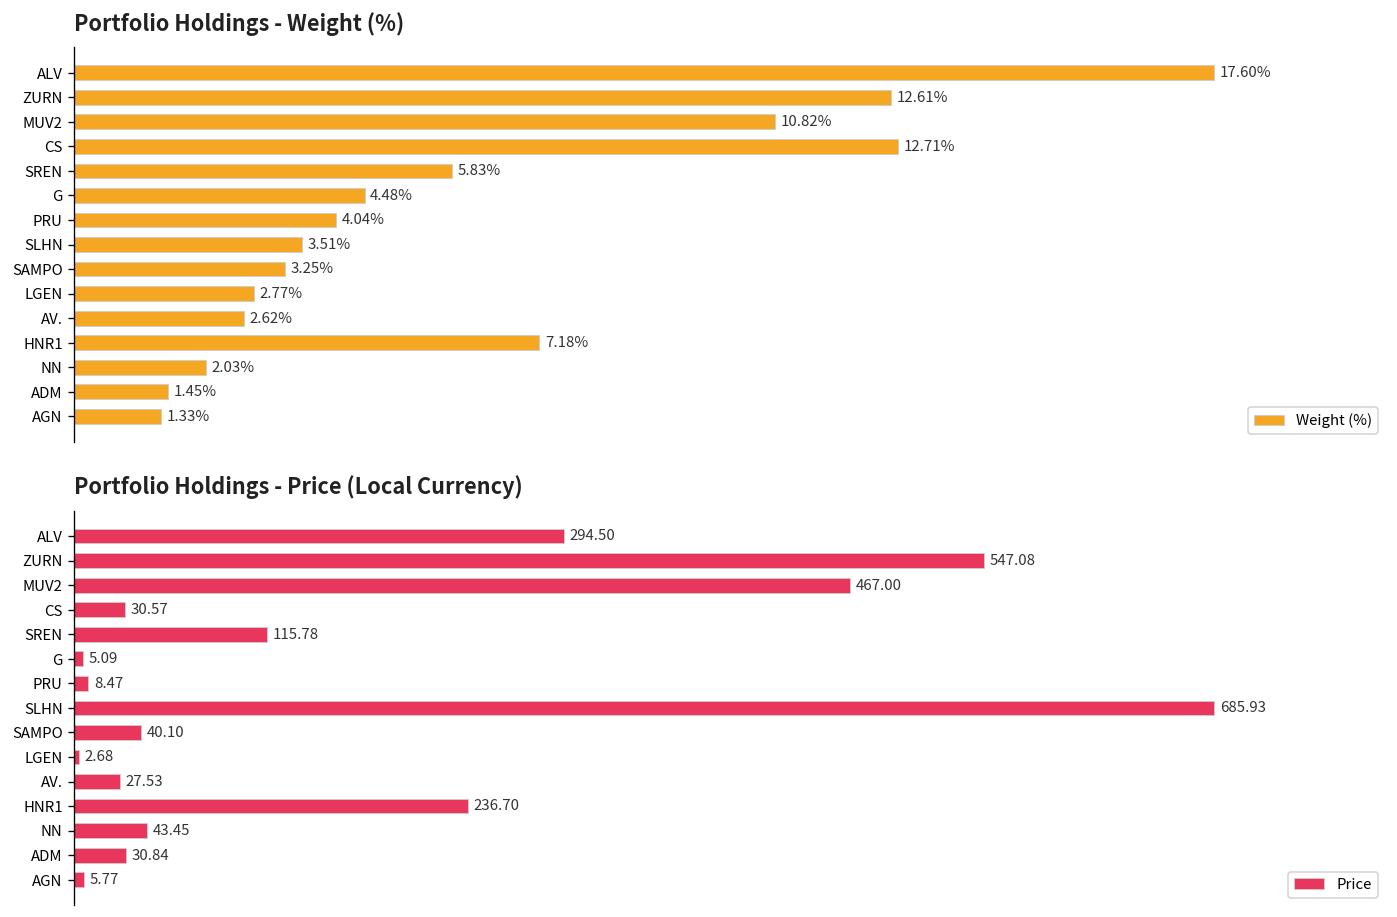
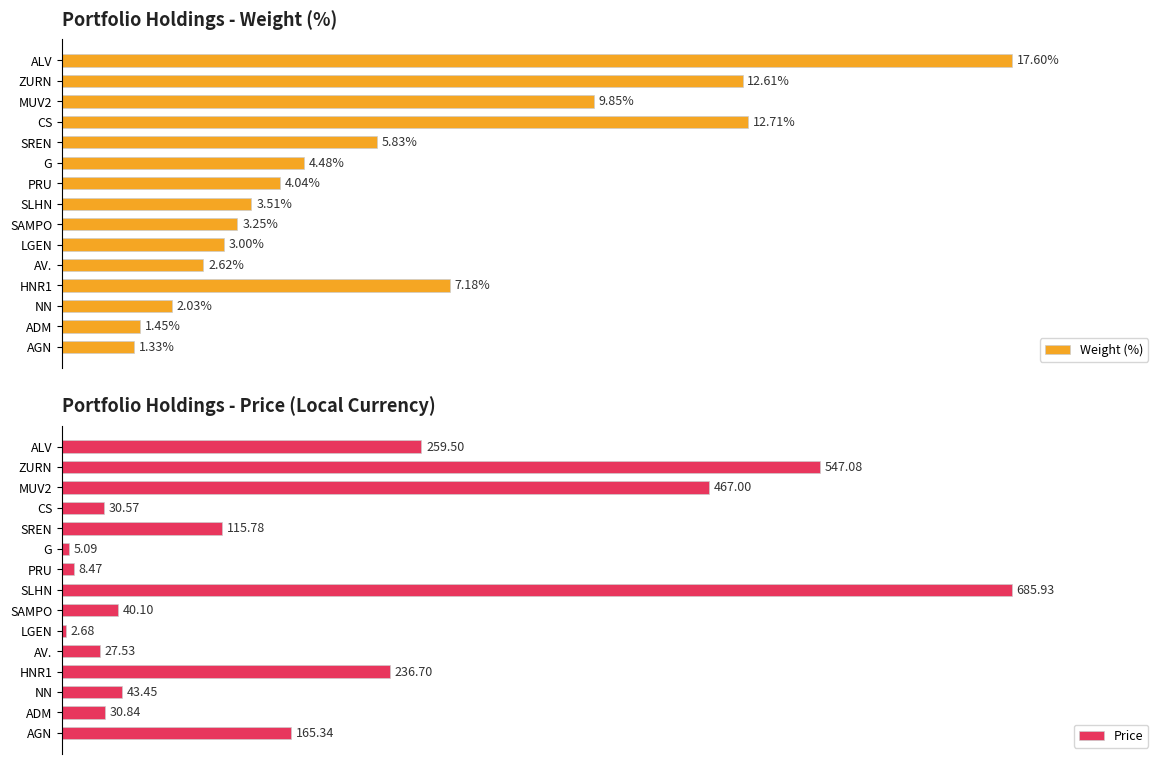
  {
    "Portfolio Holdings - Weight (%)": {
-     "MUV2": "10.82%",
-     "LGEN": "2.77%"
+     "MUV2": "9.85%",
+     "LGEN": "3.00%"
    },
    "Portfolio Holdings - Price (Local Currency)": {
-     "ALV": "294.50",
-     "AGN": "5.77"
+     "ALV": "259.50",
+     "AGN": "165.34"
    }
  }
